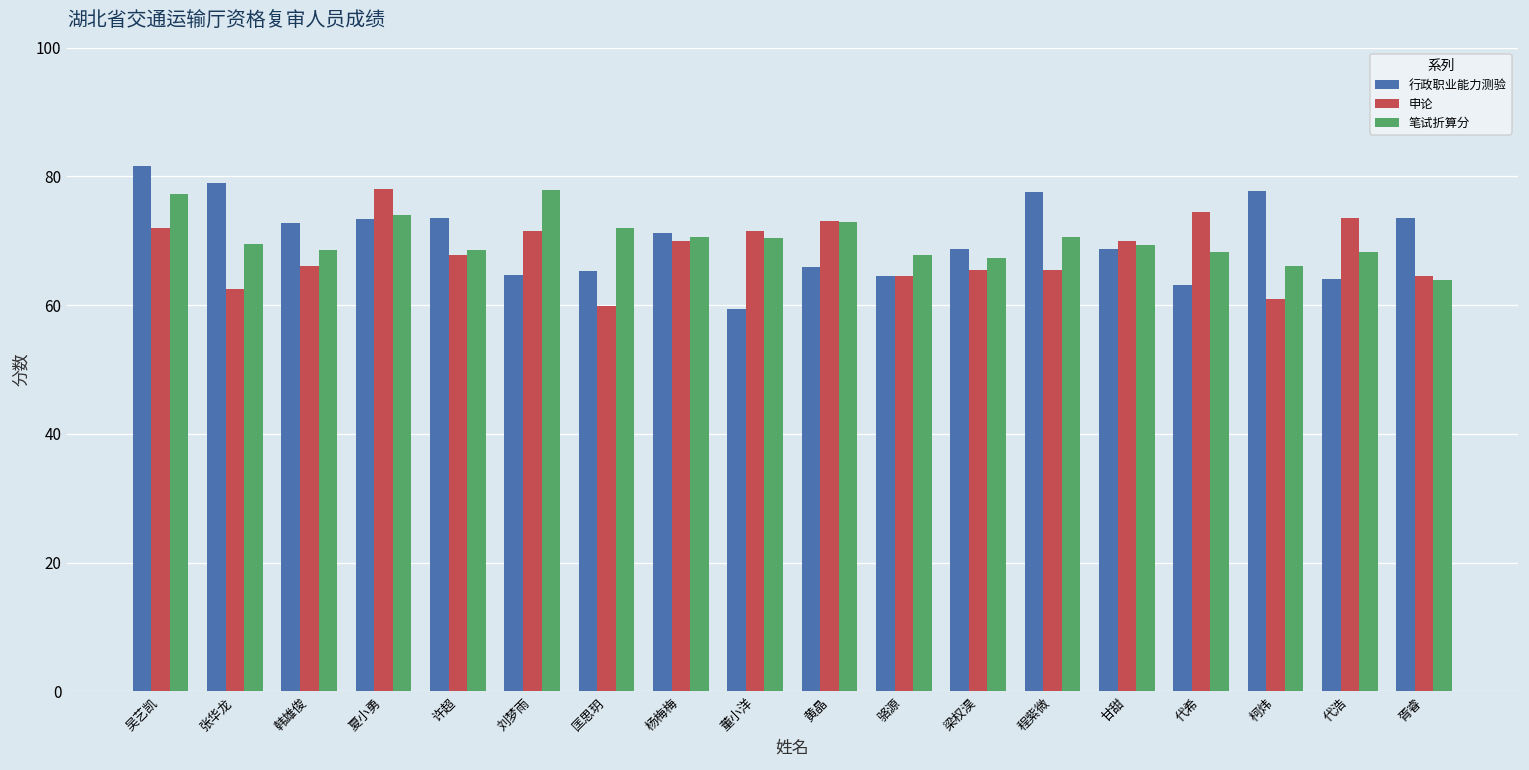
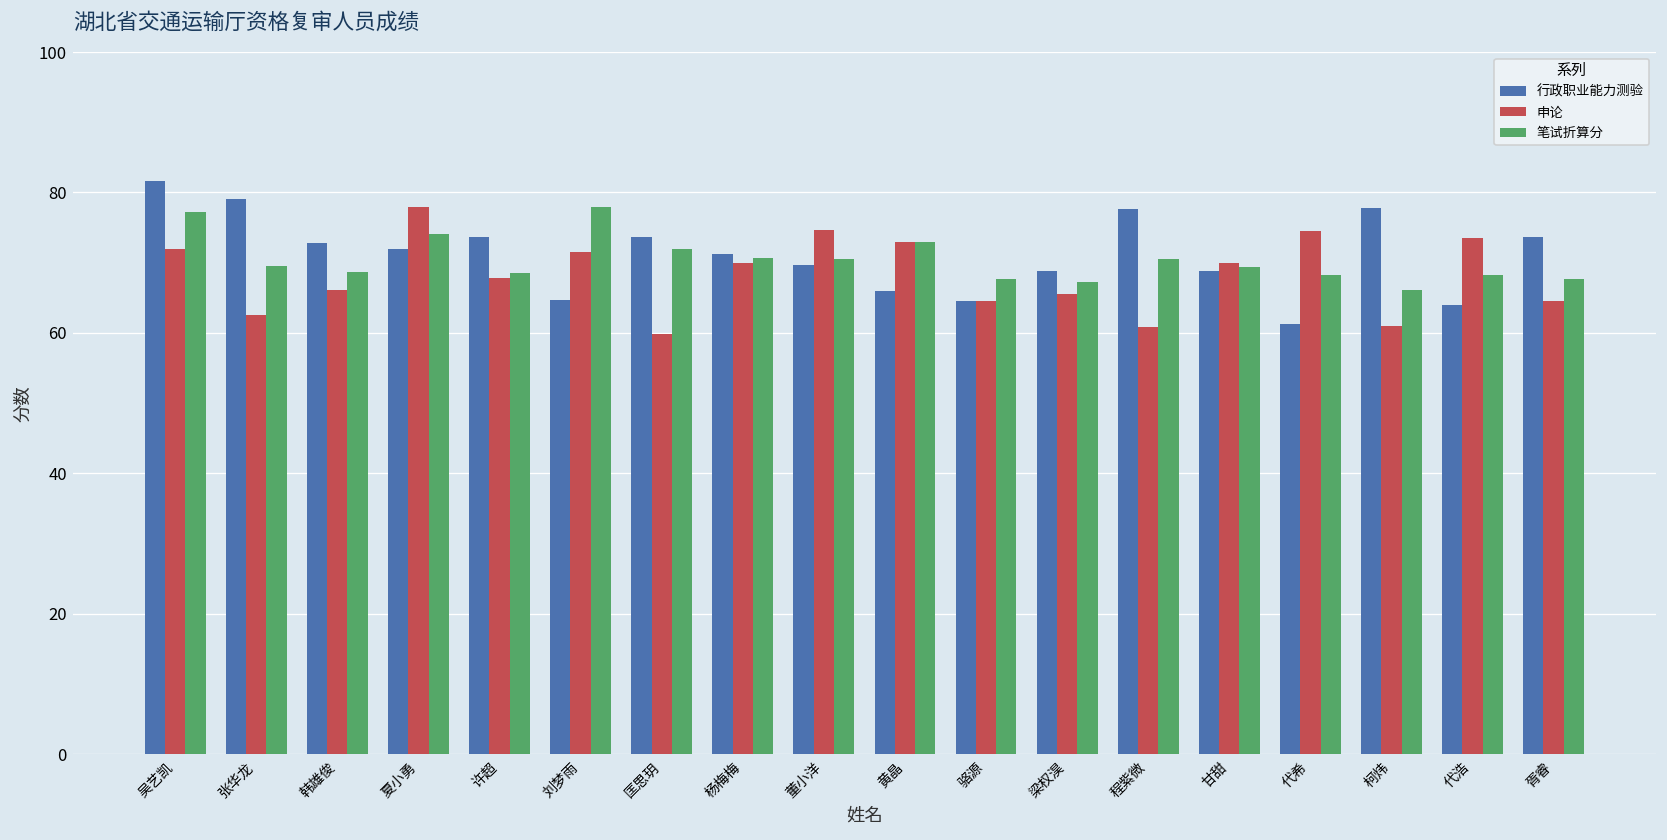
  {
    "行政职业能力测验": {
      "吴艺凯": 82,
      "张华龙": 79,
      "韩雄俊": 73,
-     "夏小勇": 73,
+     "夏小勇": 72,
      "许超": 74,
      "刘梦雨": 65,
-     "匡思玥": 65,
+     "匡思玥": 74,
      "杨梅梅": 71,
-     "董小洋": 59,
+     "董小洋": 70,
      "黄晶": 66,
      "骆源": 65,
      "梁权淏": 69,
      "程紫微": 78,
      "甘甜": 69,
-     "代希": 63,
+     "代希": 61,
      "柯炜": 78,
      "代浩": 64,
      "胥睿": 74
    },
    "申论": {
      "吴艺凯": 72,
      "张华龙": 63,
      "韩雄俊": 66,
      "夏小勇": 78,
      "许超": 68,
      "刘梦雨": 72,
      "匡思玥": 60,
      "杨梅梅": 70,
-     "董小洋": 72,
+     "董小洋": 75,
      "黄晶": 73,
      "骆源": 65,
      "梁权淏": 66,
-     "程紫微": 66,
+     "程紫微": 61,
      "甘甜": 70,
      "代希": 75,
      "柯炜": 61,
      "代浩": 74,
      "胥睿": 65
    },
    "笔试折算分": {
      "吴艺凯": 77,
      "张华龙": 69,
      "韩雄俊": 69,
      "夏小勇": 74,
      "许超": 69,
      "刘梦雨": 78,
      "匡思玥": 72,
      "杨梅梅": 71,
      "董小洋": 70,
      "黄晶": 73,
      "骆源": 68,
      "梁权淏": 67,
      "程紫微": 71,
      "甘甜": 69,
      "代希": 68,
      "柯炜": 66,
      "代浩": 68,
-     "胥睿": 64
+     "胥睿": 68
    }
  }
